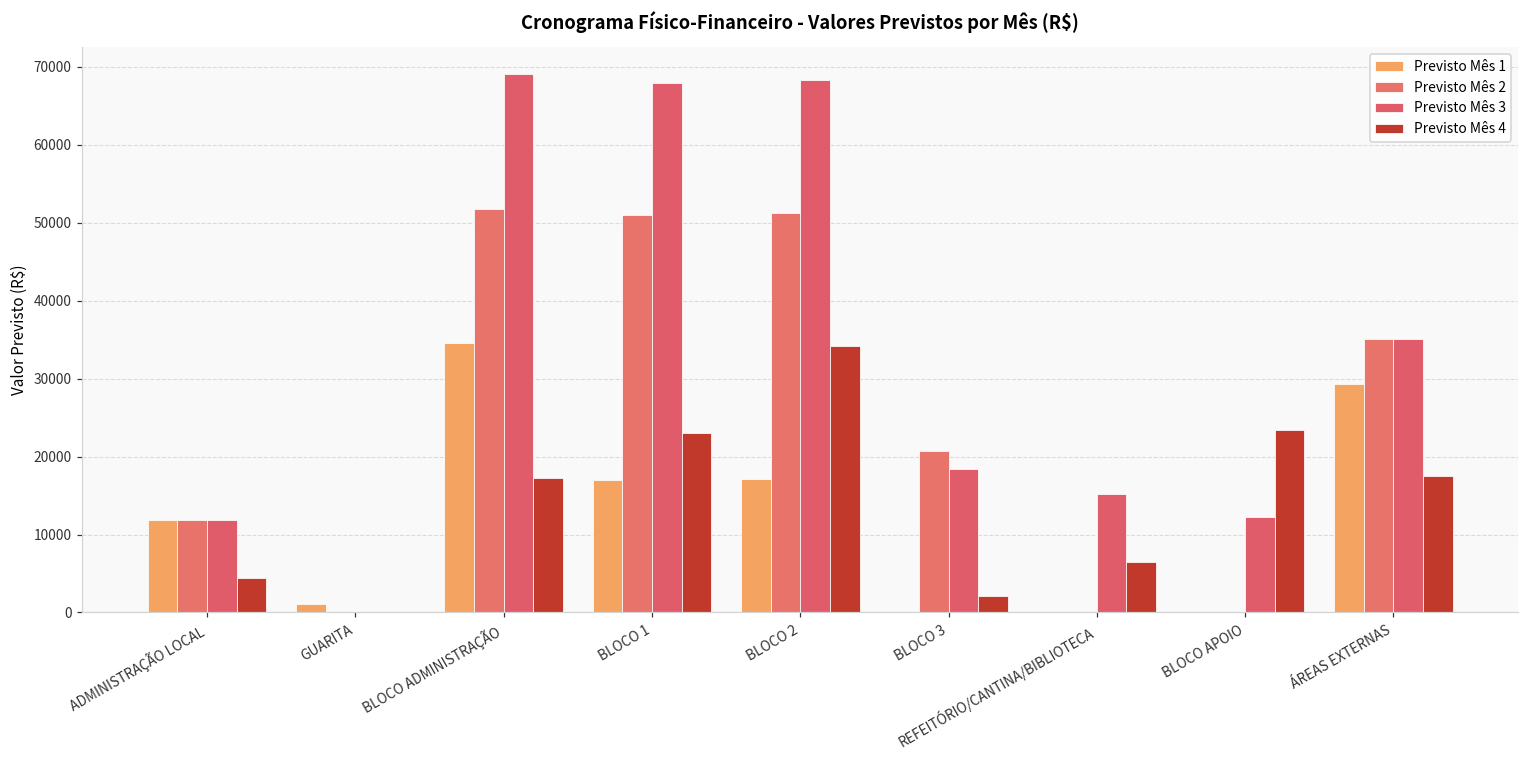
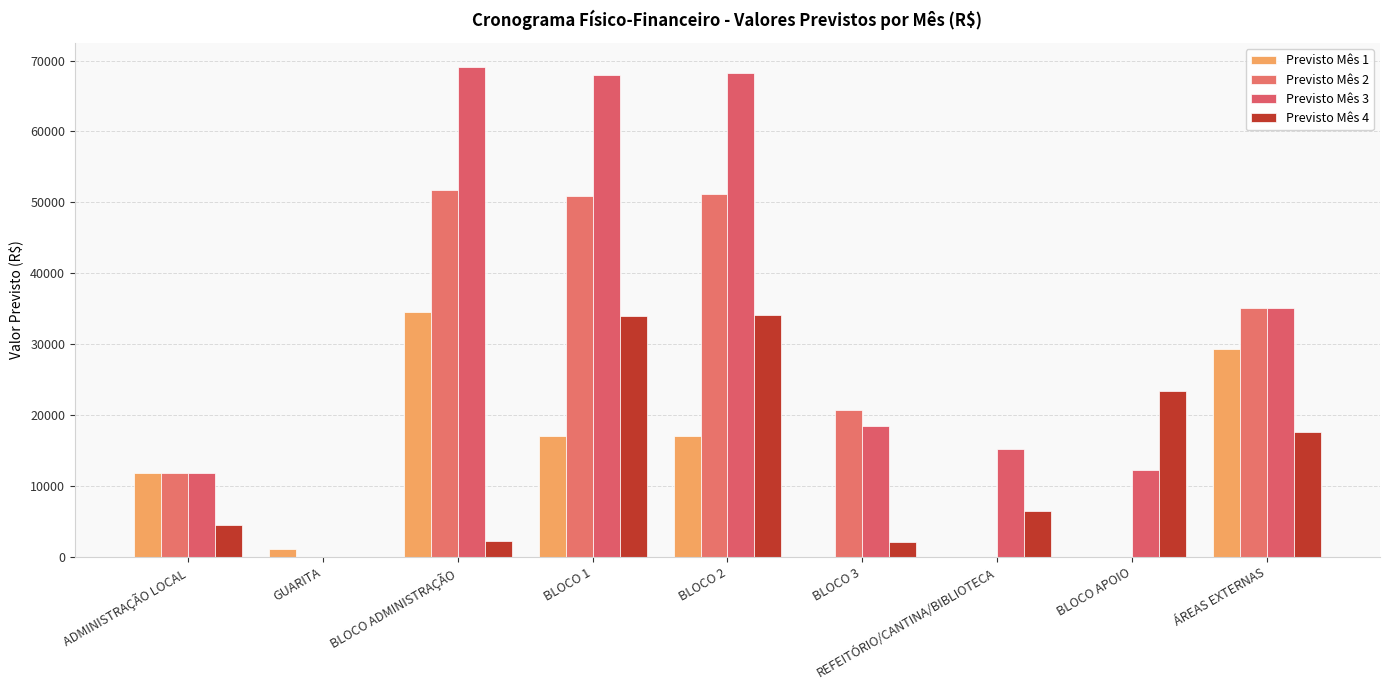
  {
    "Previsto Mês 4": {
      "ADMINISTRAÇÃO LOCAL": 4000,
      "GUARITA": 0,
-     "BLOCO ADMINISTRAÇÃO": 17000,
-     "BLOCO 1": 23000,
+     "BLOCO ADMINISTRAÇÃO": 2000,
+     "BLOCO 1": 34000,
      "BLOCO 2": 34000,
      "BLOCO 3": 2000,
      "REFEITÓRIO/CANTINA/BIBLIOTECA": 7000,
      "BLOCO APOIO": 23000,
      "ÁREAS EXTERNAS": 18000
    }
  }
